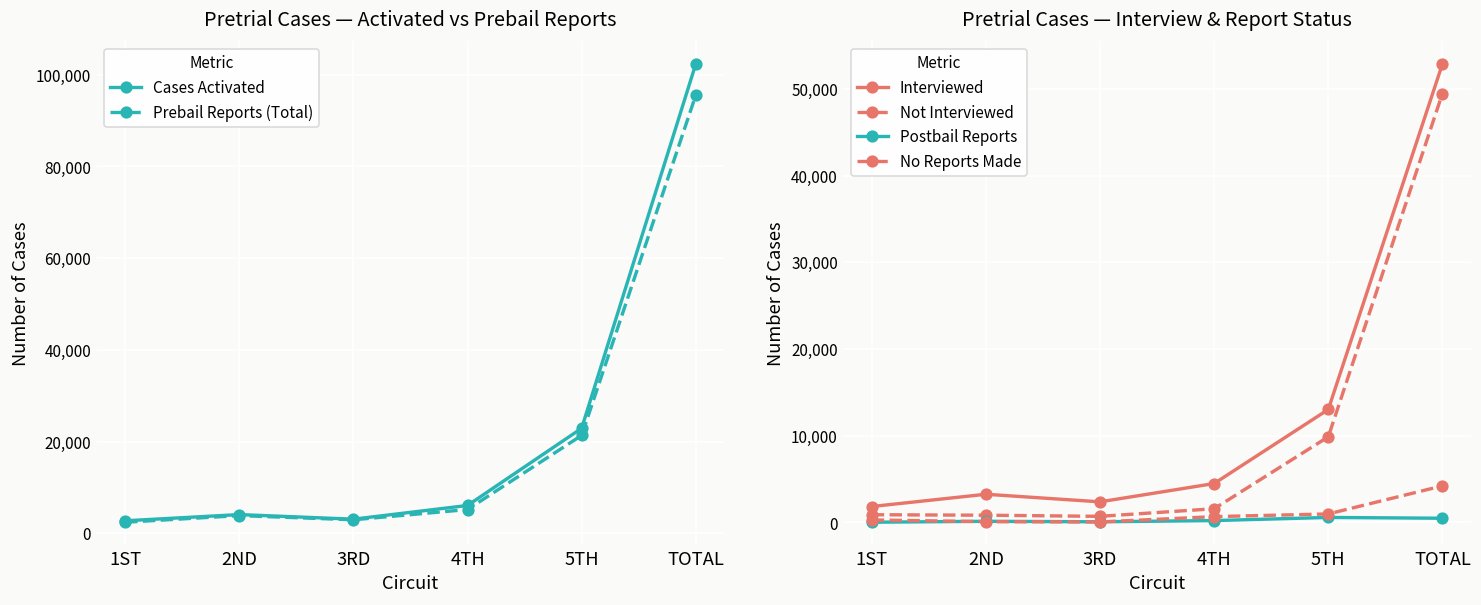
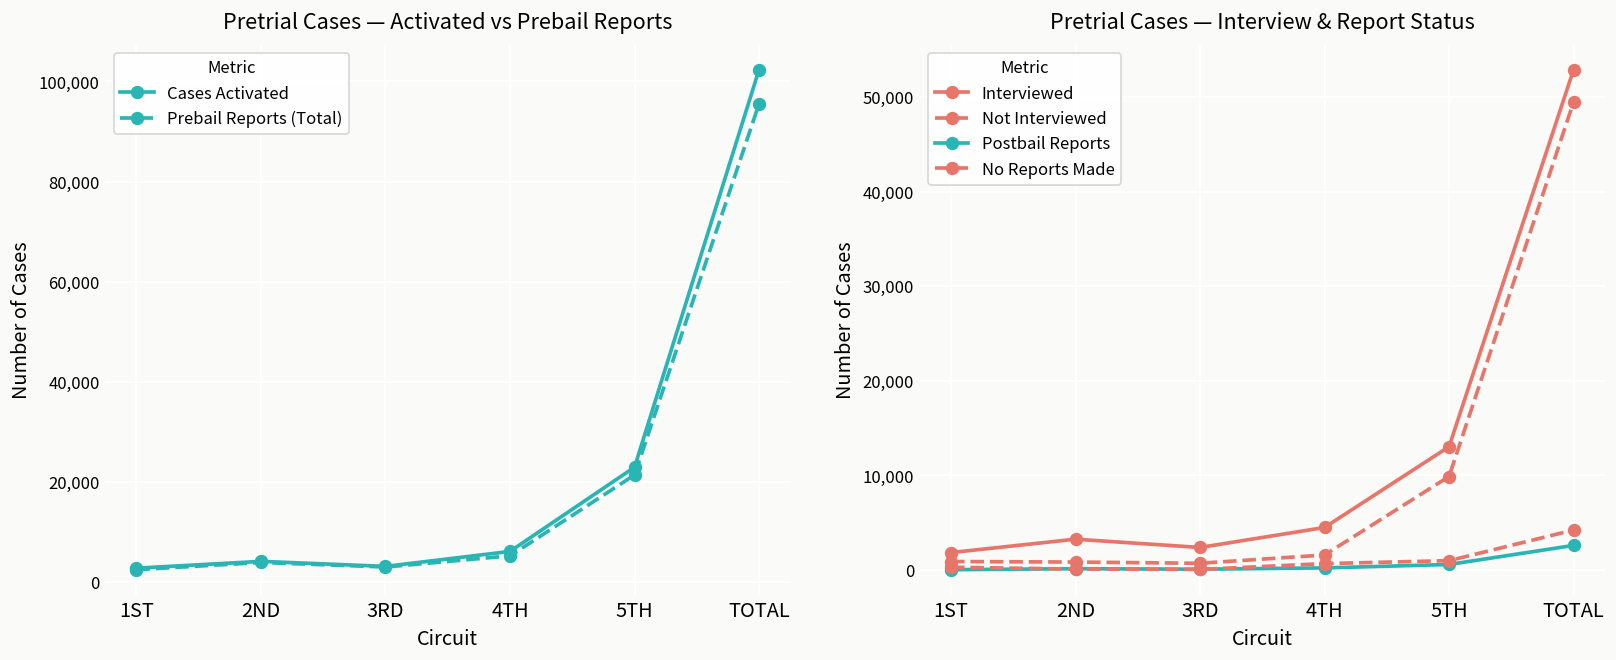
  {
    "Pretrial Cases — Interview & Report Status": {
      "Postbail Reports": {
        "4TH": "0",
        "5TH": "1,000",
-       "TOTAL": "0"
+       "TOTAL": "3,000"
      }
    }
  }
